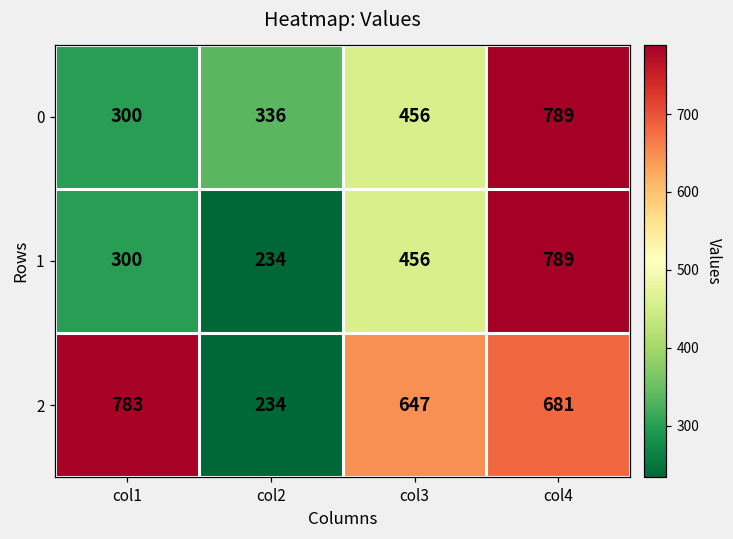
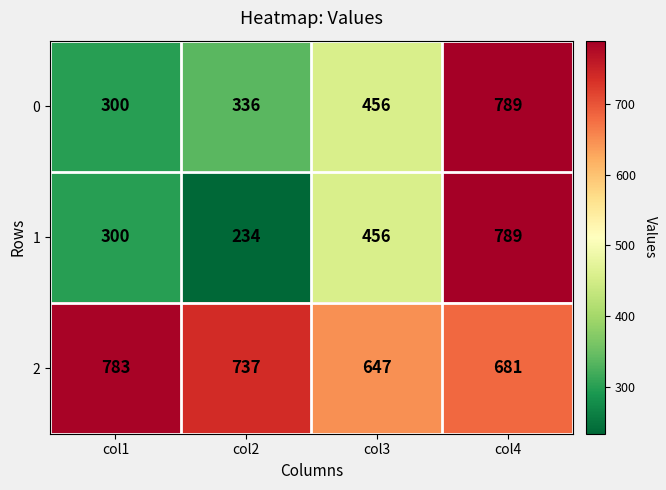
  {
    "0": {
      "col1": 300,
      "col2": 336,
      "col3": 456,
      "col4": 789
    },
    "1": {
      "col1": 300,
      "col2": 234,
      "col3": 456,
      "col4": 789
    },
    "2": {
      "col1": 783,
-     "col2": 234,
+     "col2": 737,
      "col3": 647,
      "col4": 681
    }
  }
